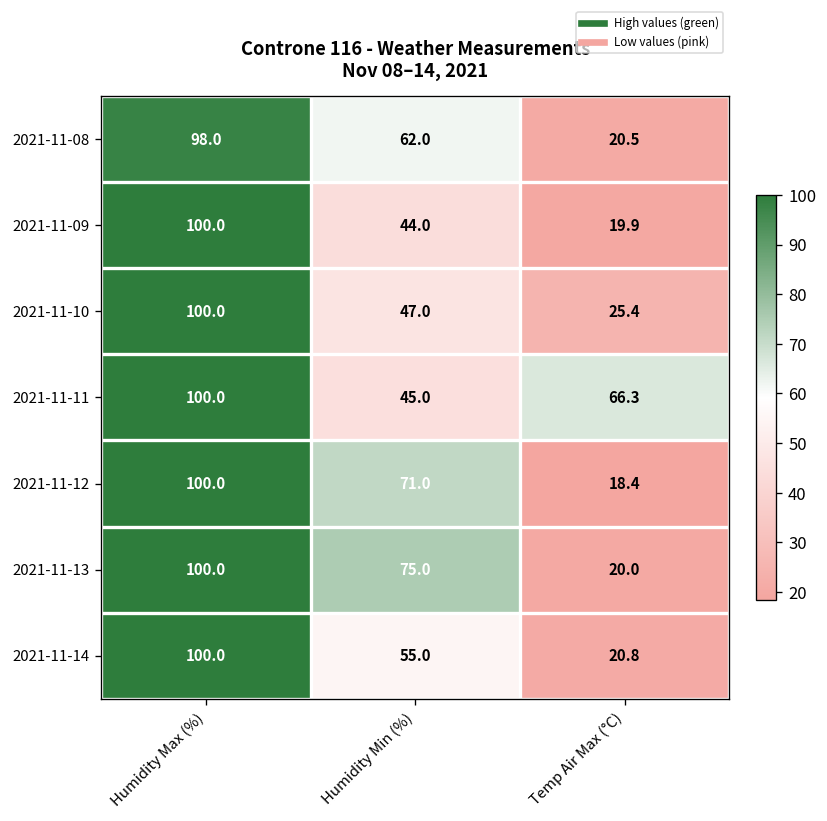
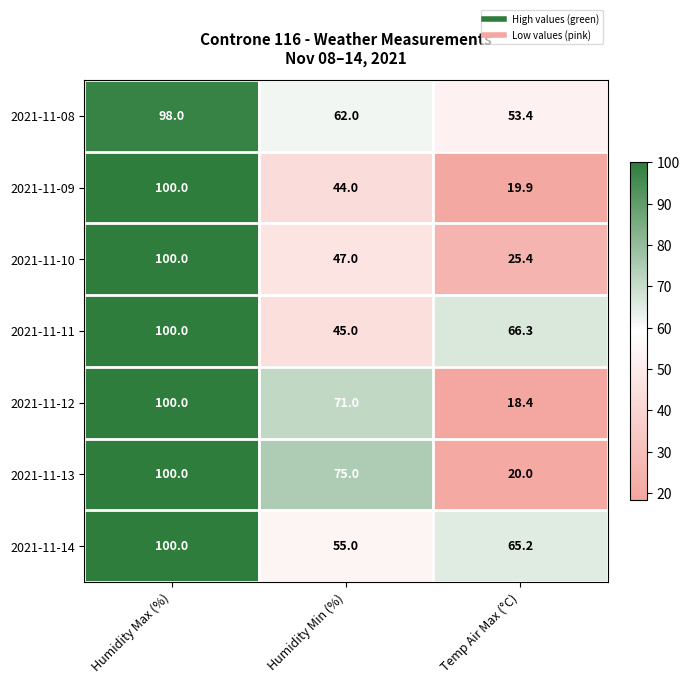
  {
    "2021-11-08": {
      "Humidity Max (%)": 98.0,
      "Humidity Min (%)": 62.0,
-     "Temp Air Max (°C)": 20.5
+     "Temp Air Max (°C)": 53.4
    },
    "2021-11-09": {
      "Humidity Max (%)": 100.0,
      "Humidity Min (%)": 44.0,
      "Temp Air Max (°C)": 19.9
    },
    "2021-11-10": {
      "Humidity Max (%)": 100.0,
      "Humidity Min (%)": 47.0,
      "Temp Air Max (°C)": 25.4
    },
    "2021-11-11": {
      "Humidity Max (%)": 100.0,
      "Humidity Min (%)": 45.0,
      "Temp Air Max (°C)": 66.3
    },
    "2021-11-12": {
      "Humidity Max (%)": 100.0,
      "Humidity Min (%)": 71.0,
      "Temp Air Max (°C)": 18.4
    },
    "2021-11-13": {
      "Humidity Max (%)": 100.0,
      "Humidity Min (%)": 75.0,
      "Temp Air Max (°C)": 20.0
    },
    "2021-11-14": {
      "Humidity Max (%)": 100.0,
      "Humidity Min (%)": 55.0,
-     "Temp Air Max (°C)": 20.8
+     "Temp Air Max (°C)": 65.2
    }
  }
